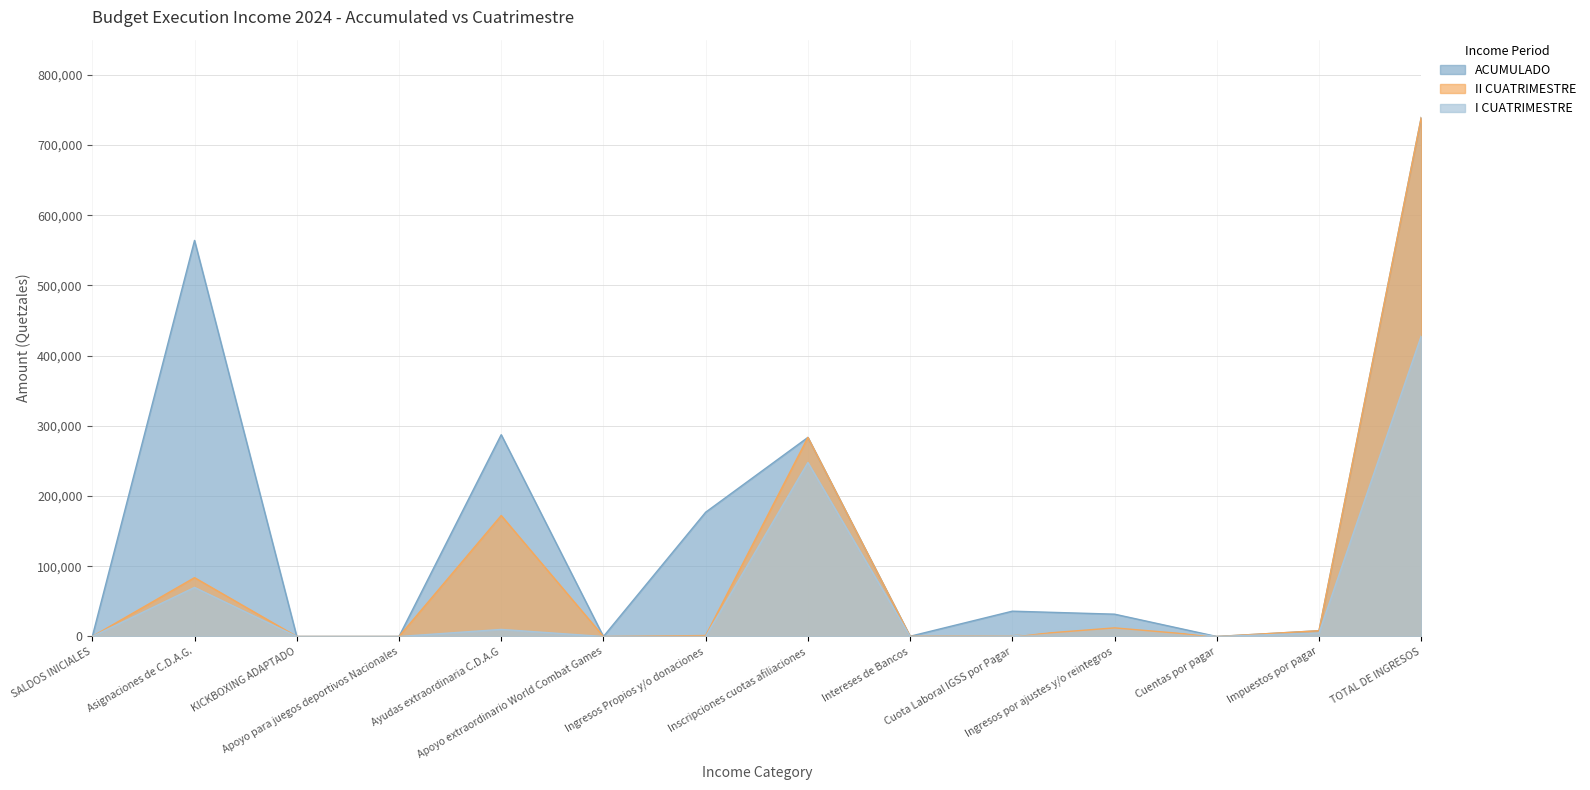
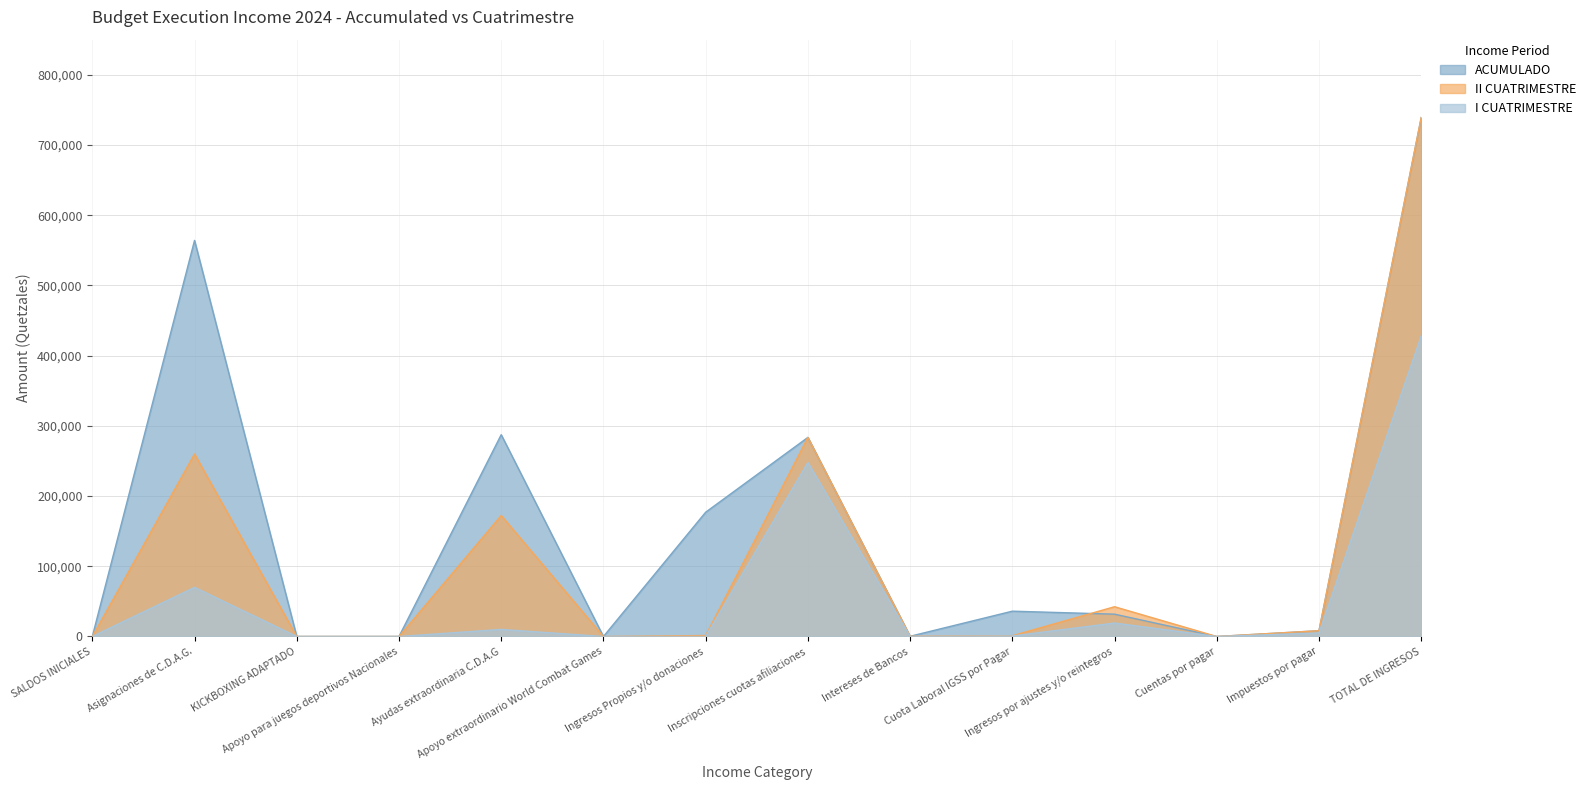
  {
    "II CUATRIMESTRE": {
-     "Asignaciones de C.D.A.G.": "80,000",
+     "Asignaciones de C.D.A.G.": "260,000",
      "Ayudas extraordinaria C.D.A.G": "170,000",
-     "Ingresos por ajustes y/o reintegros": "10,000"
+     "Ingresos por ajustes y/o reintegros": "40,000"
    }
  }
